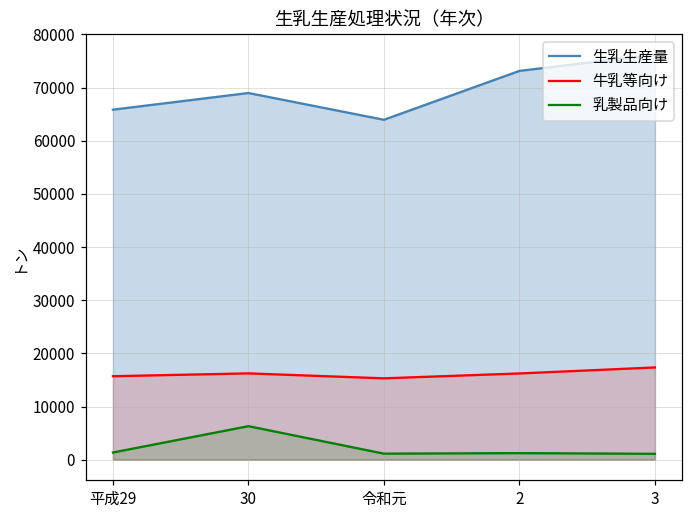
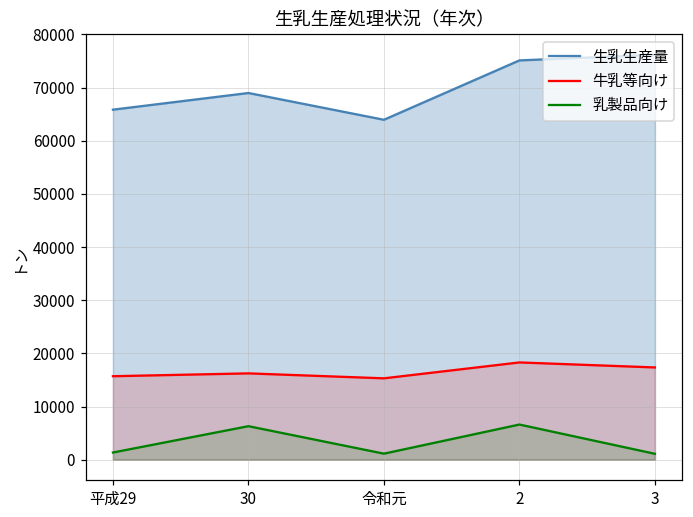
  {
    "生乳生産量": {
      "平成29": 66000,
      "30": 69000,
      "令和元": 64000,
-     "2": 73000
+     "2": 75000
    },
    "牛乳等向け": {
      "平成29": 16000,
      "30": 16000,
      "令和元": 15000,
-     "2": 16000,
+     "2": 18000,
      "3": 17000
    },
    "乳製品向け": {
      "平成29": 1000,
      "30": 6000,
      "令和元": 1000,
-     "2": 1000,
+     "2": 7000,
      "3": 1000
    }
  }
